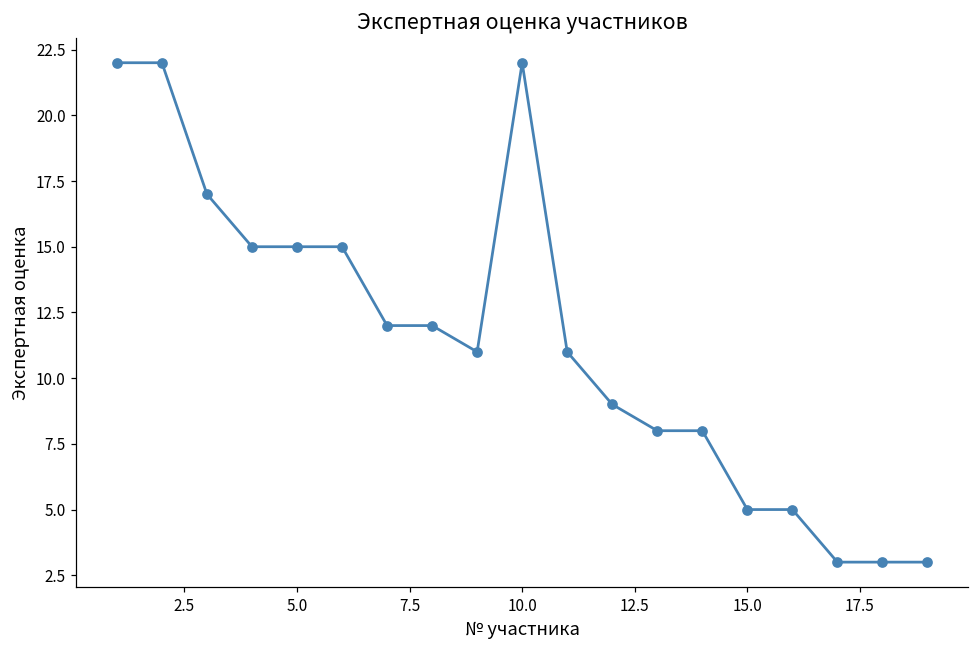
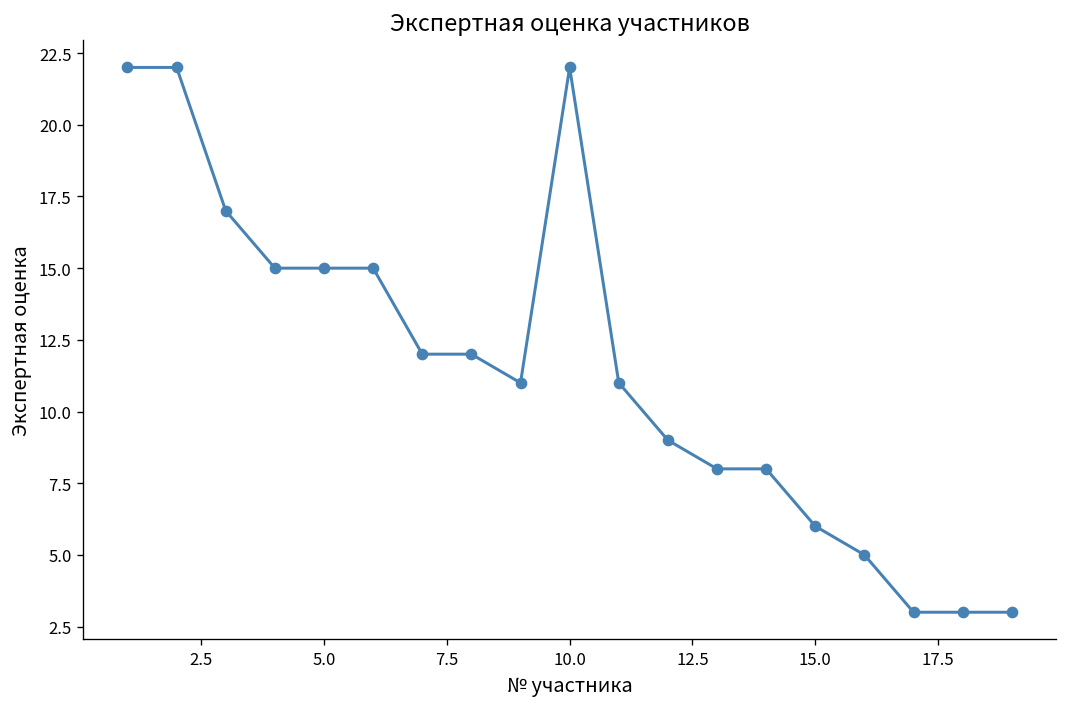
  {
    "5.0": 15,
    "10.0": 22,
-   "15.0": 5
+   "15.0": 6
  }
